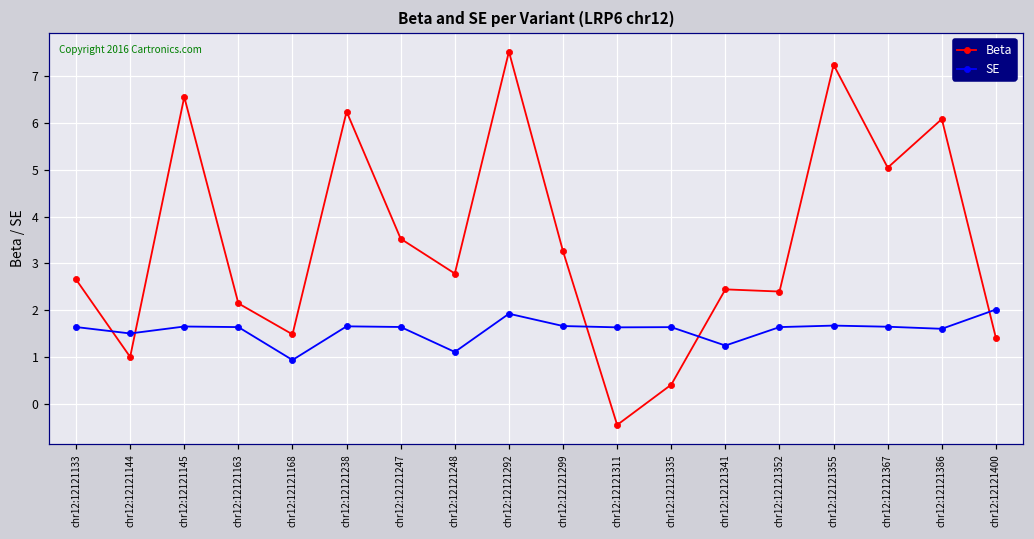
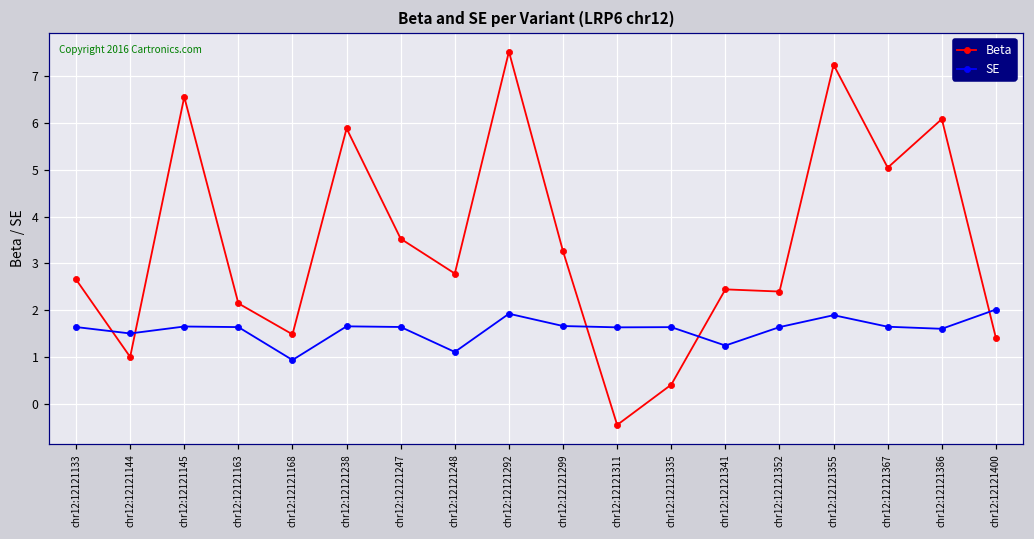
  {
    "Beta": {
      "chr12:12121133": 2.7,
      "chr12:12121144": 1.0,
      "chr12:12121145": 6.6,
      "chr12:12121163": 2.1,
      "chr12:12121168": 1.5,
-     "chr12:12121238": 6.2,
+     "chr12:12121238": 5.9,
      "chr12:12121247": 3.5,
      "chr12:12121248": 2.8,
      "chr12:12121292": 7.5,
      "chr12:12121299": 3.3,
      "chr12:12121311": -0.5,
      "chr12:12121335": 0.4,
      "chr12:12121341": 2.4,
      "chr12:12121352": 2.4,
      "chr12:12121355": 7.2,
      "chr12:12121367": 5.0,
      "chr12:12121386": 6.1,
      "chr12:12121400": 1.4
    },
    "SE": {
      "chr12:12121133": 1.6,
      "chr12:12121144": 1.5,
      "chr12:12121145": 1.6,
      "chr12:12121163": 1.6,
      "chr12:12121168": 0.9,
      "chr12:12121238": 1.7,
      "chr12:12121247": 1.6,
      "chr12:12121248": 1.1,
      "chr12:12121292": 1.9,
      "chr12:12121299": 1.7,
      "chr12:12121311": 1.6,
      "chr12:12121335": 1.6,
      "chr12:12121341": 1.2,
      "chr12:12121352": 1.6,
-     "chr12:12121355": 1.7,
+     "chr12:12121355": 1.9,
      "chr12:12121367": 1.6,
      "chr12:12121386": 1.6,
      "chr12:12121400": 2.0
    }
  }
